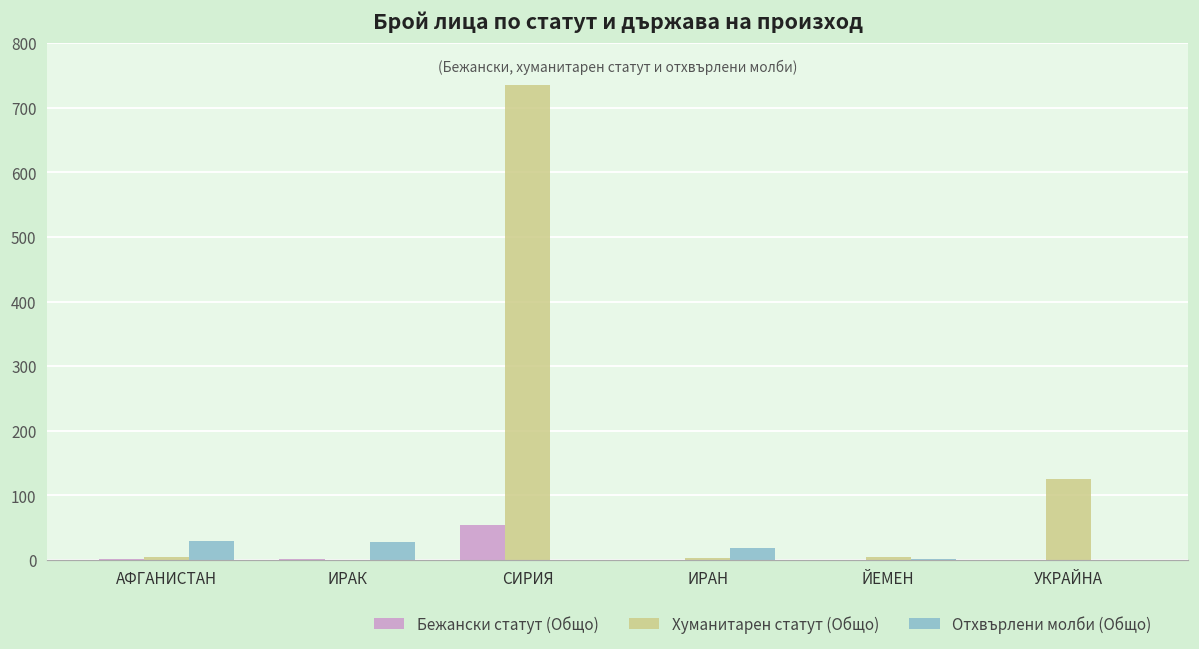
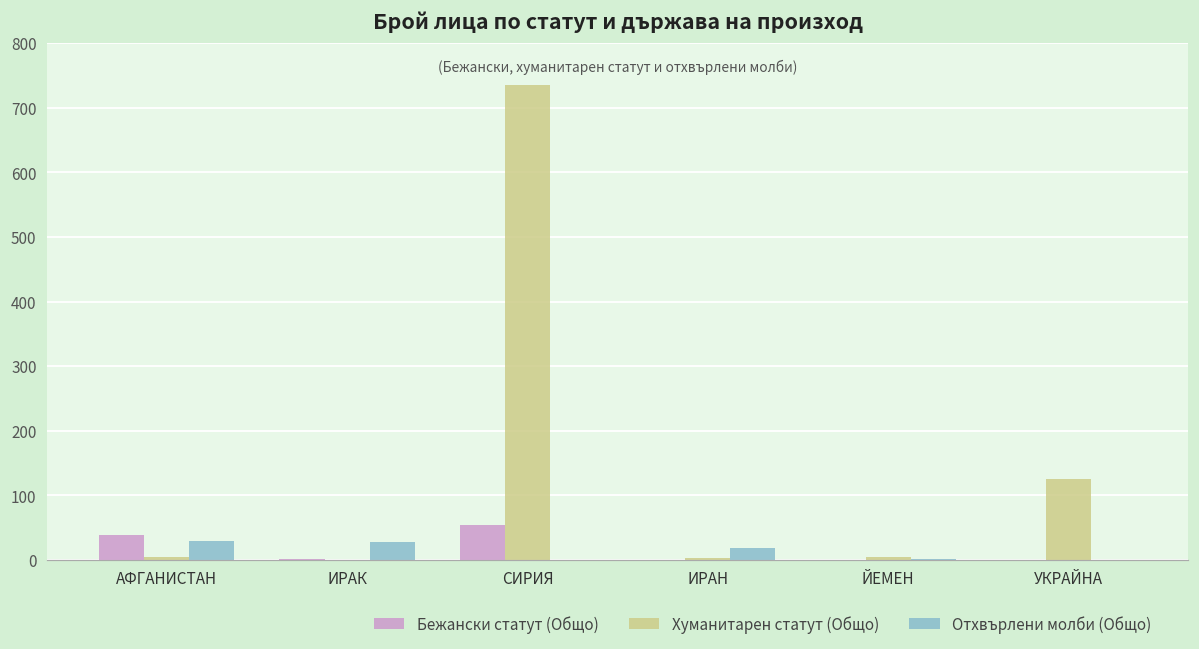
  {
    "Бежански статут (Общо)": {
-     "АФГАНИСТАН": 0,
+     "АФГАНИСТАН": 40,
      "СИРИЯ": 60,
      "ИРАН": 0,
      "ЙЕМЕН": 0,
      "УКРАЙНА": 0
    },
    "Хуманитарен статут (Общо)": {
      "АФГАНИСТАН": 10,
      "ИРАК": 0,
      "СИРИЯ": 740,
      "УКРАЙНА": 130
    },
    "Отхвърлени молби (Общо)": {
      "АФГАНИСТАН": 30,
      "ИРАК": 30,
      "СИРИЯ": 0,
      "ИРАН": 20,
      "УКРАЙНА": 0
    }
  }
